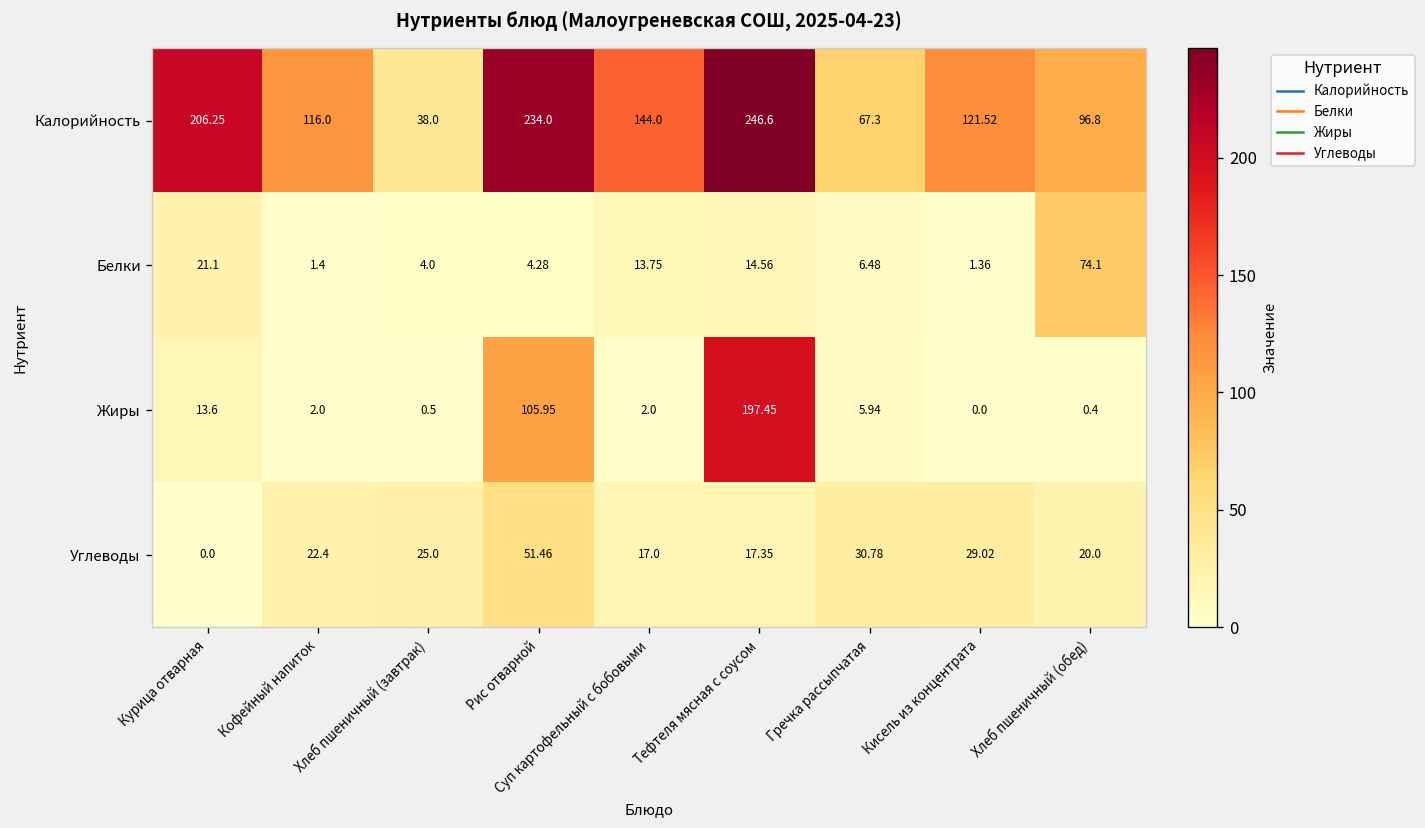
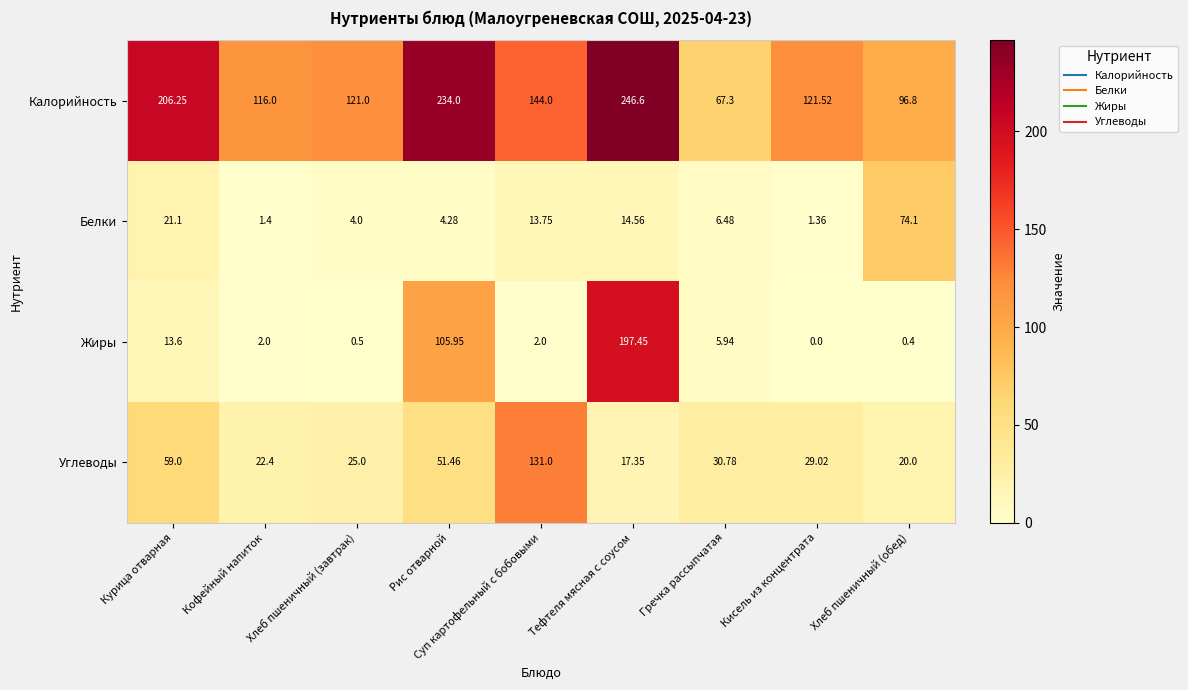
  {
    "Калорийность": {
      "Курица отварная": 206.25,
      "Кофейный напиток": 116.0,
-     "Хлеб пшеничный (завтрак)": 38.0,
+     "Хлеб пшеничный (завтрак)": 121.0,
      "Рис отварной": 234.0,
      "Суп картофельный с бобовыми": 144.0,
      "Тефтеля мясная с соусом": 246.6,
      "Гречка рассыпчатая": 67.3,
      "Кисель из концентрата": 121.52,
      "Хлеб пшеничный (обед)": 96.8
    },
    "Белки": {
      "Курица отварная": 21.1,
      "Кофейный напиток": 1.4,
      "Хлеб пшеничный (завтрак)": 4.0,
      "Рис отварной": 4.28,
      "Суп картофельный с бобовыми": 13.75,
      "Тефтеля мясная с соусом": 14.56,
      "Гречка рассыпчатая": 6.48,
      "Кисель из концентрата": 1.36,
      "Хлеб пшеничный (обед)": 74.1
    },
    "Жиры": {
      "Курица отварная": 13.6,
      "Кофейный напиток": 2.0,
      "Хлеб пшеничный (завтрак)": 0.5,
      "Рис отварной": 105.95,
      "Суп картофельный с бобовыми": 2.0,
      "Тефтеля мясная с соусом": 197.45,
      "Гречка рассыпчатая": 5.94,
      "Кисель из концентрата": 0.0,
      "Хлеб пшеничный (обед)": 0.4
    },
    "Углеводы": {
-     "Курица отварная": 0.0,
+     "Курица отварная": 59.0,
      "Кофейный напиток": 22.4,
      "Хлеб пшеничный (завтрак)": 25.0,
      "Рис отварной": 51.46,
-     "Суп картофельный с бобовыми": 17.0,
+     "Суп картофельный с бобовыми": 131.0,
      "Тефтеля мясная с соусом": 17.35,
      "Гречка рассыпчатая": 30.78,
      "Кисель из концентрата": 29.02,
      "Хлеб пшеничный (обед)": 20.0
    }
  }
